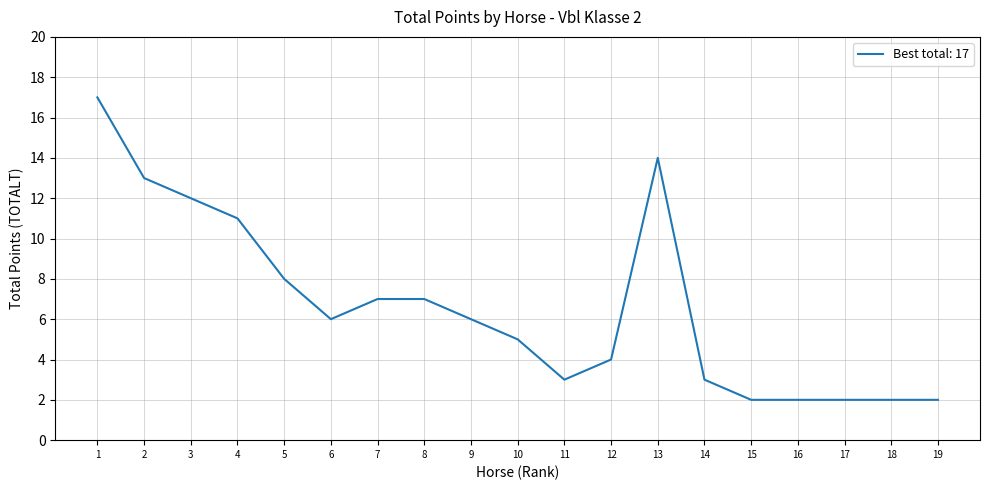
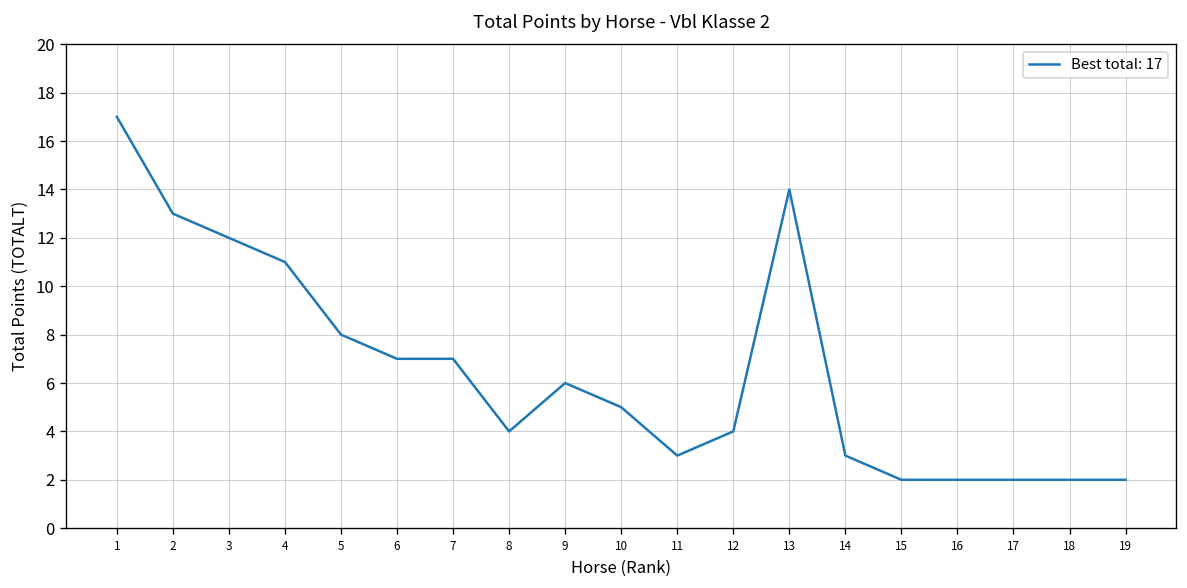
  {
    "1": 17,
    "2": 13,
    "3": 12,
    "4": 11,
    "5": 8,
-   "6": 6,
+   "6": 7,
    "7": 7,
-   "8": 7,
+   "8": 4,
    "9": 6,
    "10": 5,
    "11": 3,
    "12": 4,
    "13": 14,
    "14": 3,
    "15": 2,
    "16": 2,
    "17": 2,
    "18": 2,
    "19": 2
  }
